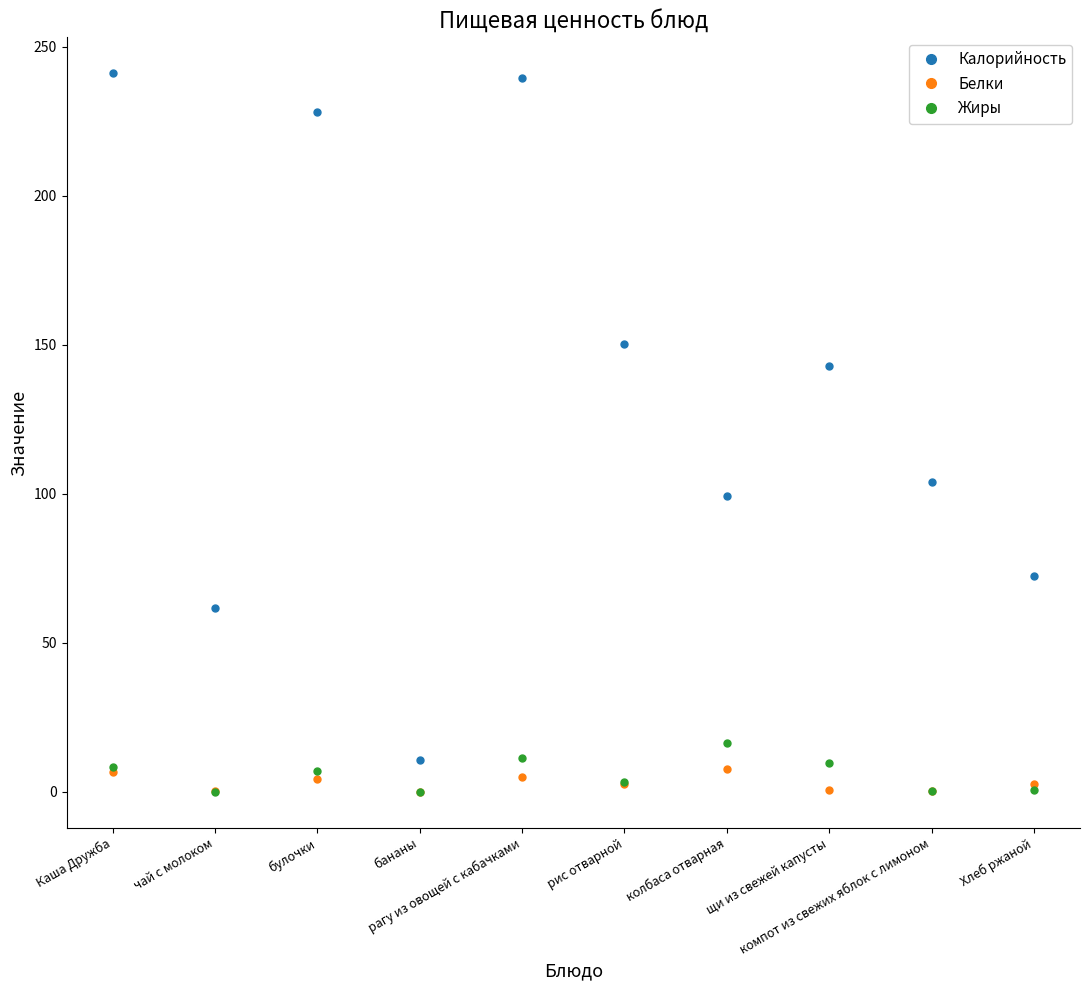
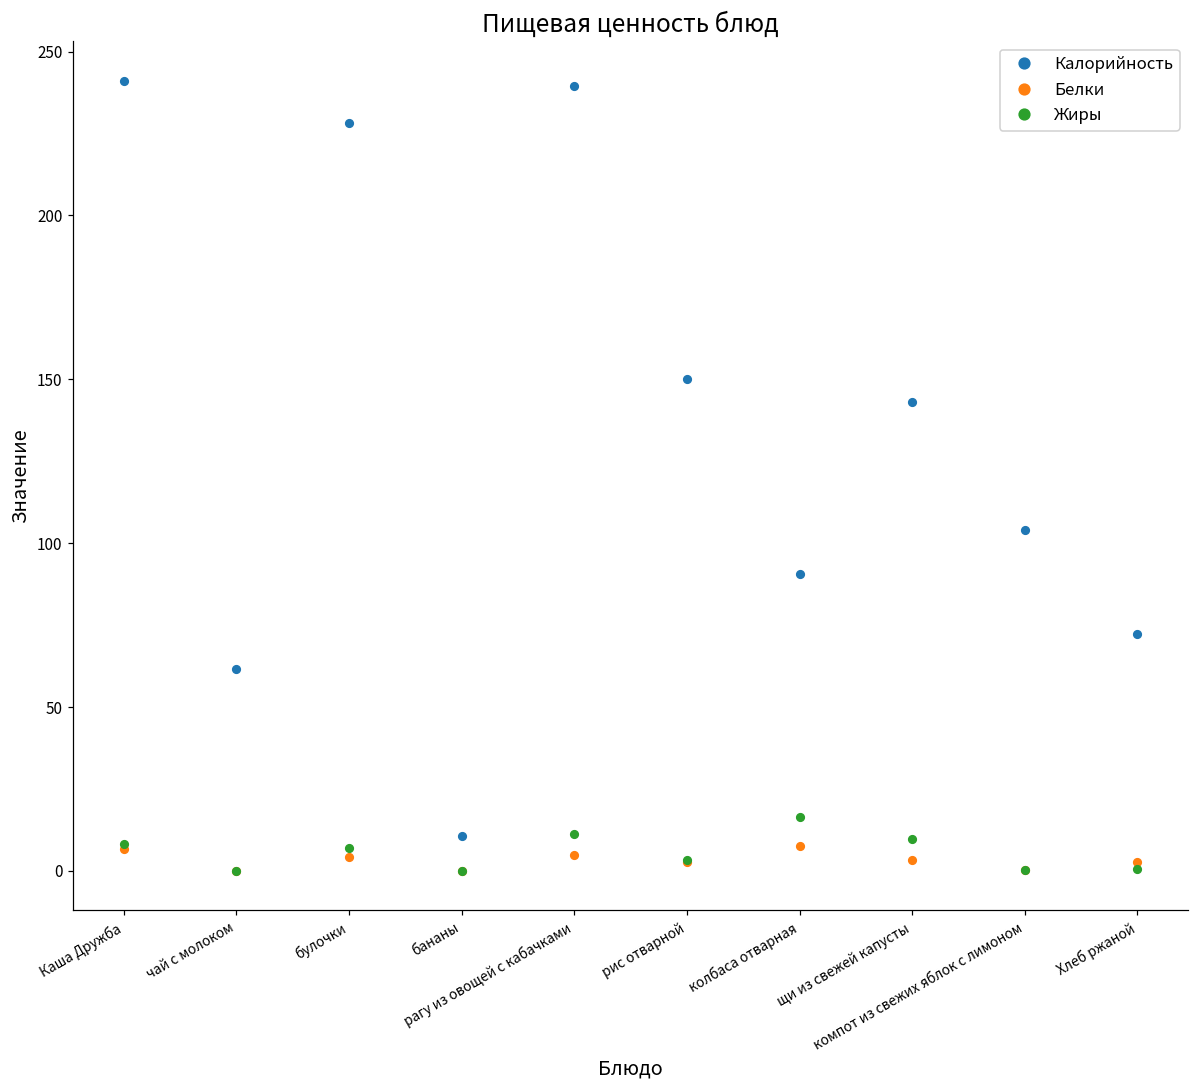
  {
    "Калорийность": {
      "Каша Дружба": 241,
      "чай с молоком": 62,
      "булочки": 228,
      "бананы": 11,
      "рагу из овощей с кабачками": 240,
      "рис отварной": 150,
-     "колбаса отварная": 99,
+     "колбаса отварная": 91,
      "щи из свежей капусты": 143,
      "компот из свежих яблок с лимоном": 104,
      "Хлеб ржаной": 72
    },
    "Белки": {
      "Каша Дружба": 7,
      "булочки": 4,
      "рагу из овощей с кабачками": 5,
      "колбаса отварная": 8,
-     "щи из свежей капусты": 1,
+     "щи из свежей капусты": 3,
      "Хлеб ржаной": 3
    },
    "Жиры": {
      "Каша Дружба": 8,
      "булочки": 7,
      "рагу из овощей с кабачками": 11,
      "колбаса отварная": 17,
      "щи из свежей капусты": 10,
      "Хлеб ржаной": 0
    }
  }
